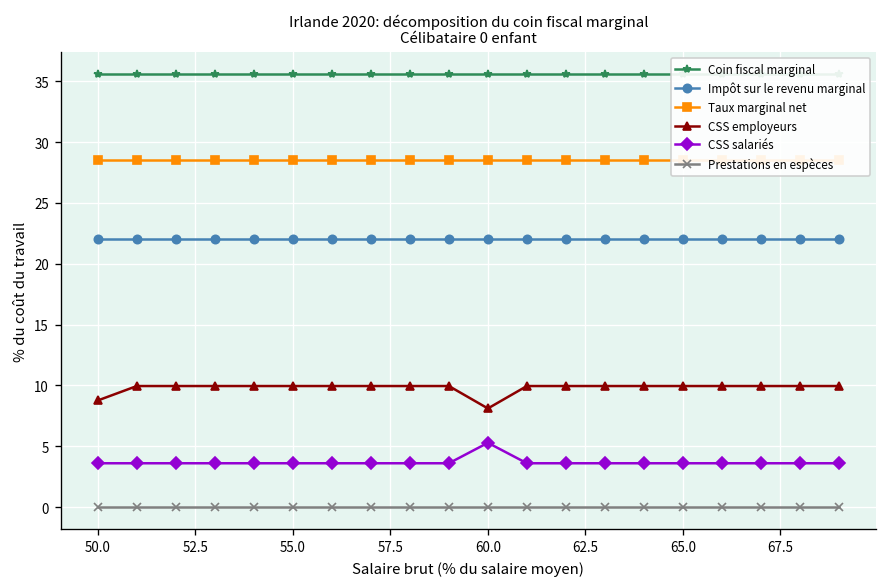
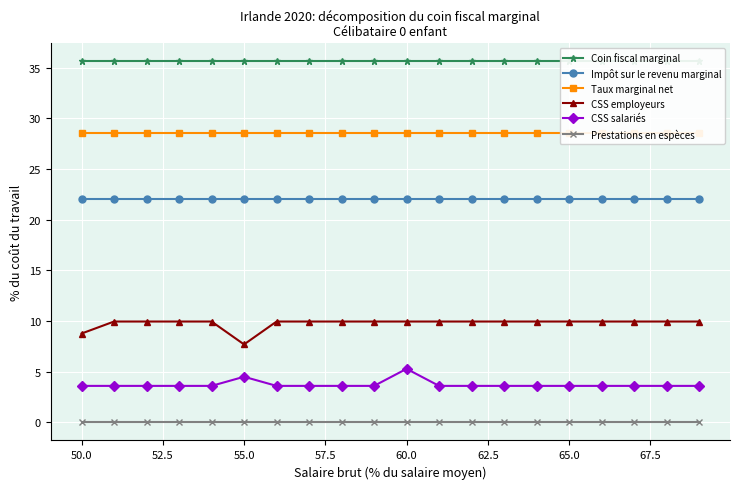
  {
    "Coin fiscal marginal": {
      "50.0": 35.6,
      "55.0": 35.6,
      "60.0": 35.6
    },
    "Impôt sur le revenu marginal": {
      "50.0": 22.1,
      "55.0": 22.1,
      "60.0": 22.1,
      "65.0": 22.1
    },
    "Taux marginal net": {
      "50.0": 28.5,
      "55.0": 28.5,
      "60.0": 28.5
    },
    "CSS employeurs": {
      "50.0": 8.8,
-     "55.0": 10.0,
-     "60.0": 8.1,
+     "55.0": 7.7,
+     "60.0": 10.0,
      "65.0": 10.0
    },
    "CSS salariés": {
      "50.0": 3.6,
-     "55.0": 3.6,
+     "55.0": 4.5,
      "60.0": 5.3,
      "65.0": 3.6
    },
    "Prestations en espèces": {
      "50.0": 0.0,
      "55.0": 0.0,
      "60.0": 0.0,
      "65.0": 0.0
    }
  }
